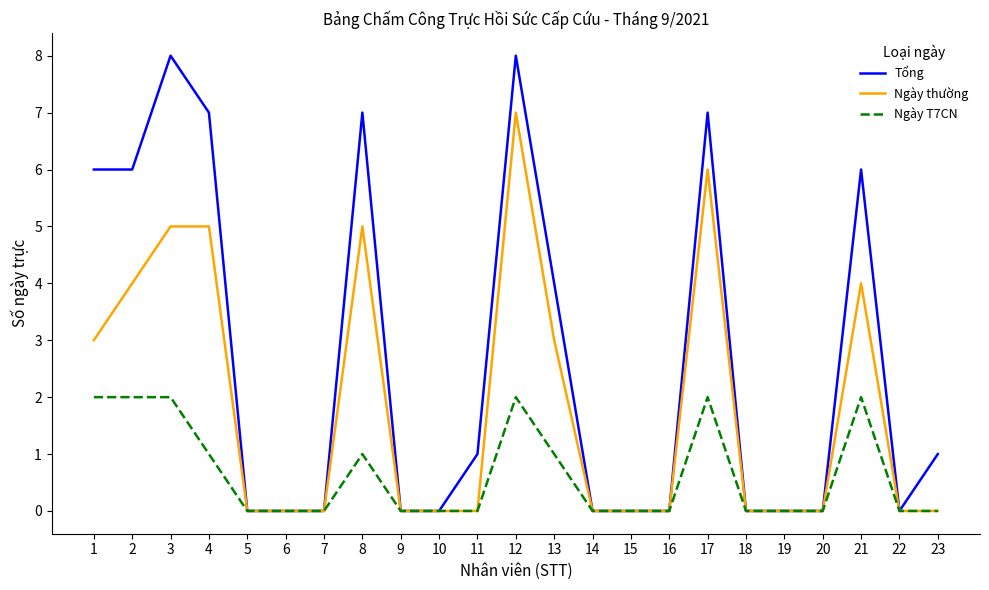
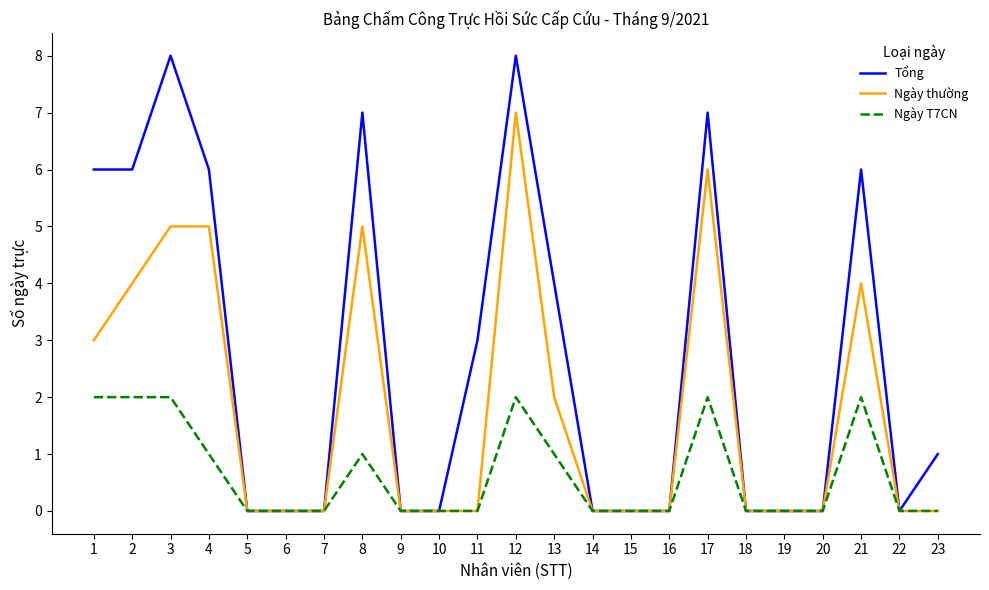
  {
    "Tổng": {
      "1": 6,
      "2": 6,
      "3": 8,
-     "4": 7,
+     "4": 6,
      "8": 7,
-     "11": 1,
+     "11": 3,
      "12": 8,
      "13": 4,
      "17": 7,
      "21": 6,
      "23": 1
    },
    "Ngày thường": {
      "1": 3,
      "2": 4,
      "3": 5,
      "4": 5,
      "8": 5,
      "12": 7,
-     "13": 3,
+     "13": 2,
      "17": 6,
      "21": 4
    },
    "Ngày T7CN": {
      "1": 2,
      "2": 2,
      "3": 2,
      "4": 1,
      "8": 1,
      "12": 2,
      "13": 1,
      "17": 2,
      "21": 2
    }
  }
